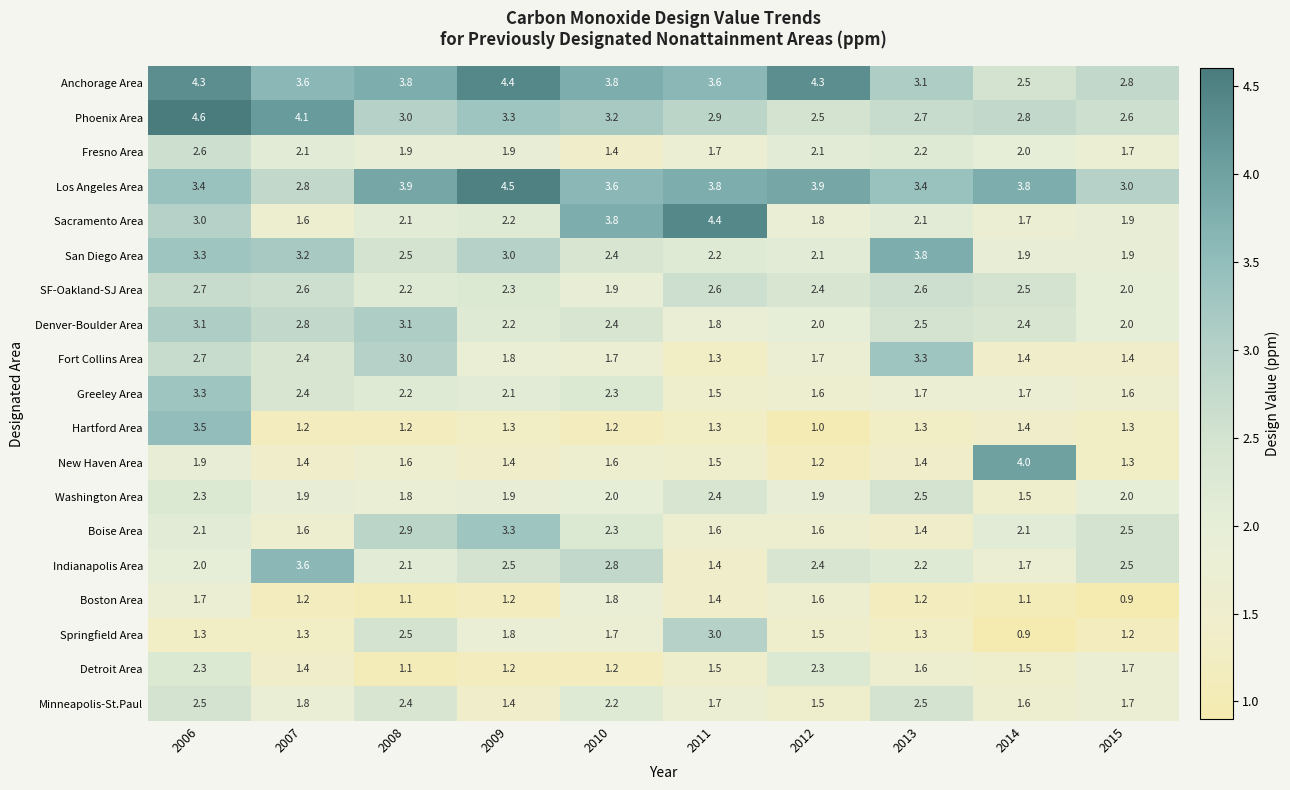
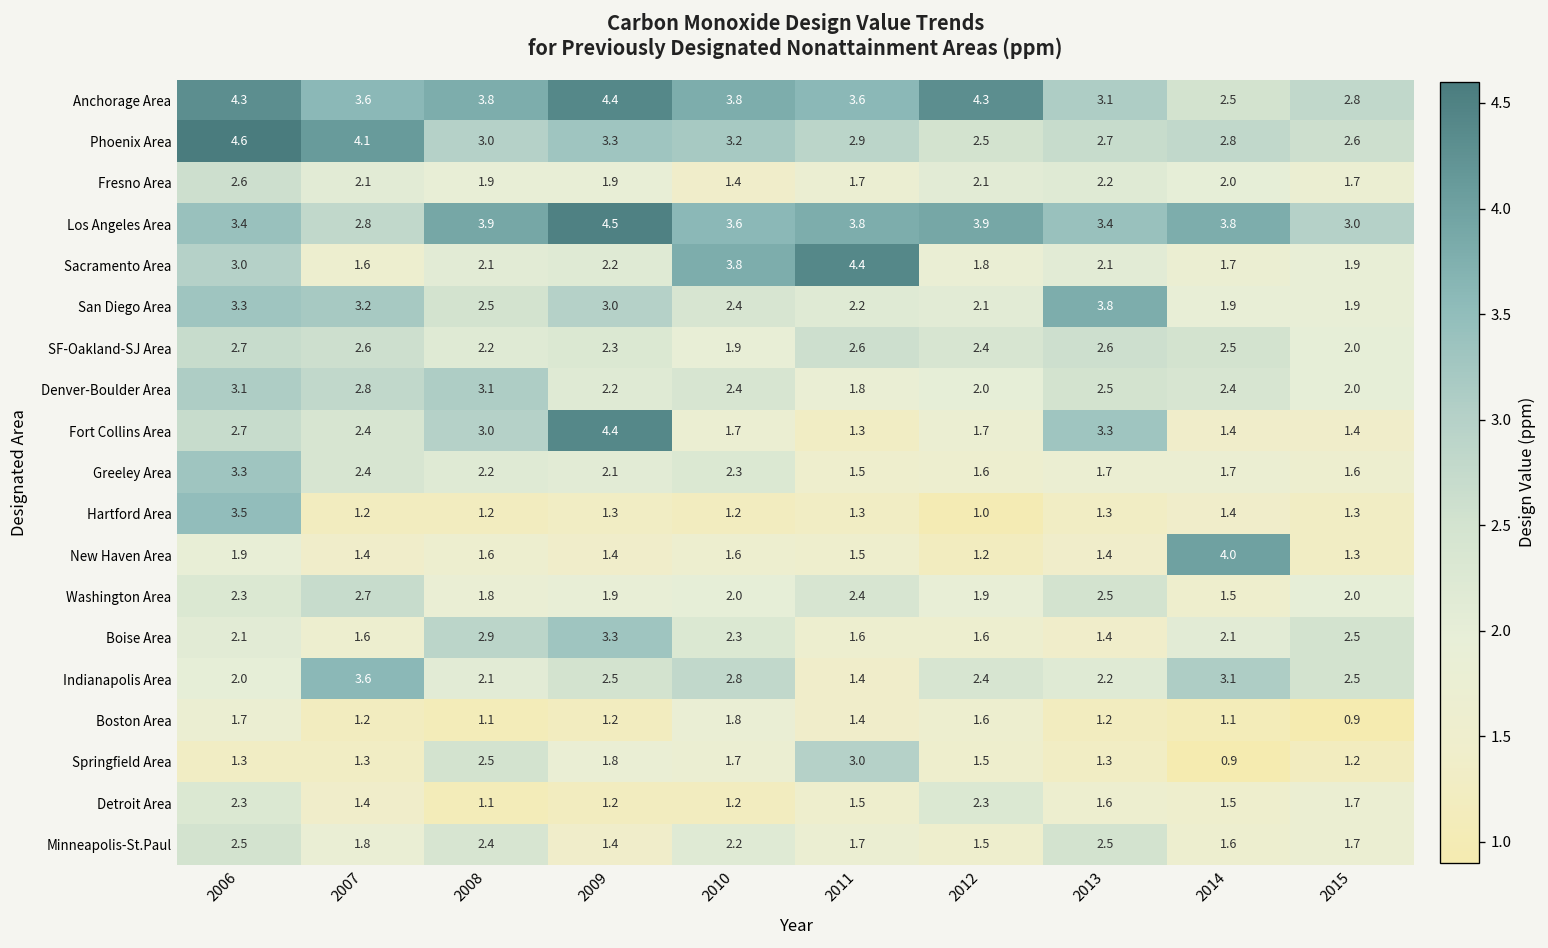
  {
    "Anchorage Area": {
      "2006": 4.3,
      "2007": 3.6,
      "2008": 3.8,
      "2009": 4.4,
      "2010": 3.8,
      "2011": 3.6,
      "2012": 4.3,
      "2013": 3.1,
      "2014": 2.5,
      "2015": 2.8
    },
    "Phoenix Area": {
      "2006": 4.6,
      "2007": 4.1,
      "2008": 3.0,
      "2009": 3.3,
      "2010": 3.2,
      "2011": 2.9,
      "2012": 2.5,
      "2013": 2.7,
      "2014": 2.8,
      "2015": 2.6
    },
    "Fresno Area": {
      "2006": 2.6,
      "2007": 2.1,
      "2008": 1.9,
      "2009": 1.9,
      "2010": 1.4,
      "2011": 1.7,
      "2012": 2.1,
      "2013": 2.2,
      "2014": 2.0,
      "2015": 1.7
    },
    "Los Angeles Area": {
      "2006": 3.4,
      "2007": 2.8,
      "2008": 3.9,
      "2009": 4.5,
      "2010": 3.6,
      "2011": 3.8,
      "2012": 3.9,
      "2013": 3.4,
      "2014": 3.8,
      "2015": 3.0
    },
    "Sacramento Area": {
      "2006": 3.0,
      "2007": 1.6,
      "2008": 2.1,
      "2009": 2.2,
      "2010": 3.8,
      "2011": 4.4,
      "2012": 1.8,
      "2013": 2.1,
      "2014": 1.7,
      "2015": 1.9
    },
    "San Diego Area": {
      "2006": 3.3,
      "2007": 3.2,
      "2008": 2.5,
      "2009": 3.0,
      "2010": 2.4,
      "2011": 2.2,
      "2012": 2.1,
      "2013": 3.8,
      "2014": 1.9,
      "2015": 1.9
    },
    "SF-Oakland-SJ Area": {
      "2006": 2.7,
      "2007": 2.6,
      "2008": 2.2,
      "2009": 2.3,
      "2010": 1.9,
      "2011": 2.6,
      "2012": 2.4,
      "2013": 2.6,
      "2014": 2.5,
      "2015": 2.0
    },
    "Denver-Boulder Area": {
      "2006": 3.1,
      "2007": 2.8,
      "2008": 3.1,
      "2009": 2.2,
      "2010": 2.4,
      "2011": 1.8,
      "2012": 2.0,
      "2013": 2.5,
      "2014": 2.4,
      "2015": 2.0
    },
    "Fort Collins Area": {
      "2006": 2.7,
      "2007": 2.4,
      "2008": 3.0,
-     "2009": 1.8,
+     "2009": 4.4,
      "2010": 1.7,
      "2011": 1.3,
      "2012": 1.7,
      "2013": 3.3,
      "2014": 1.4,
      "2015": 1.4
    },
    "Greeley Area": {
      "2006": 3.3,
      "2007": 2.4,
      "2008": 2.2,
      "2009": 2.1,
      "2010": 2.3,
      "2011": 1.5,
      "2012": 1.6,
      "2013": 1.7,
      "2014": 1.7,
      "2015": 1.6
    },
    "Hartford Area": {
      "2006": 3.5,
      "2007": 1.2,
      "2008": 1.2,
      "2009": 1.3,
      "2010": 1.2,
      "2011": 1.3,
      "2012": 1.0,
      "2013": 1.3,
      "2014": 1.4,
      "2015": 1.3
    },
    "New Haven Area": {
      "2006": 1.9,
      "2007": 1.4,
      "2008": 1.6,
      "2009": 1.4,
      "2010": 1.6,
      "2011": 1.5,
      "2012": 1.2,
      "2013": 1.4,
      "2014": 4.0,
      "2015": 1.3
    },
    "Washington Area": {
      "2006": 2.3,
-     "2007": 1.9,
+     "2007": 2.7,
      "2008": 1.8,
      "2009": 1.9,
      "2010": 2.0,
      "2011": 2.4,
      "2012": 1.9,
      "2013": 2.5,
      "2014": 1.5,
      "2015": 2.0
    },
    "Boise Area": {
      "2006": 2.1,
      "2007": 1.6,
      "2008": 2.9,
      "2009": 3.3,
      "2010": 2.3,
      "2011": 1.6,
      "2012": 1.6,
      "2013": 1.4,
      "2014": 2.1,
      "2015": 2.5
    },
    "Indianapolis Area": {
      "2006": 2.0,
      "2007": 3.6,
      "2008": 2.1,
      "2009": 2.5,
      "2010": 2.8,
      "2011": 1.4,
      "2012": 2.4,
      "2013": 2.2,
-     "2014": 1.7,
+     "2014": 3.1,
      "2015": 2.5
    },
    "Boston Area": {
      "2006": 1.7,
      "2007": 1.2,
      "2008": 1.1,
      "2009": 1.2,
      "2010": 1.8,
      "2011": 1.4,
      "2012": 1.6,
      "2013": 1.2,
      "2014": 1.1,
      "2015": 0.9
    },
    "Springfield Area": {
      "2006": 1.3,
      "2007": 1.3,
      "2008": 2.5,
      "2009": 1.8,
      "2010": 1.7,
      "2011": 3.0,
      "2012": 1.5,
      "2013": 1.3,
      "2014": 0.9,
      "2015": 1.2
    },
    "Detroit Area": {
      "2006": 2.3,
      "2007": 1.4,
      "2008": 1.1,
      "2009": 1.2,
      "2010": 1.2,
      "2011": 1.5,
      "2012": 2.3,
      "2013": 1.6,
      "2014": 1.5,
      "2015": 1.7
    },
    "Minneapolis-St.Paul": {
      "2006": 2.5,
      "2007": 1.8,
      "2008": 2.4,
      "2009": 1.4,
      "2010": 2.2,
      "2011": 1.7,
      "2012": 1.5,
      "2013": 2.5,
      "2014": 1.6,
      "2015": 1.7
    }
  }
